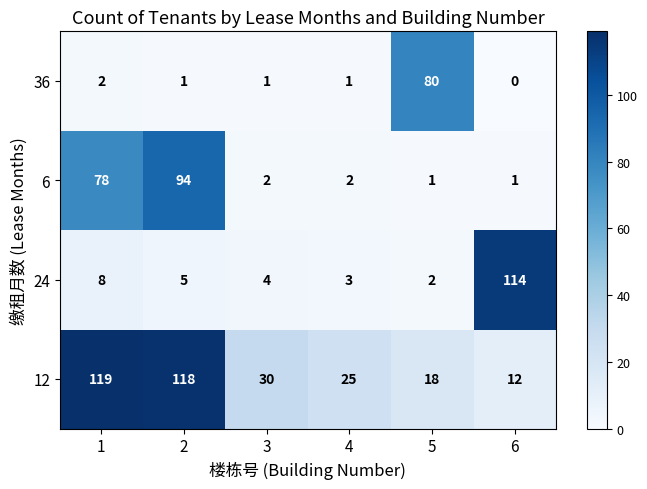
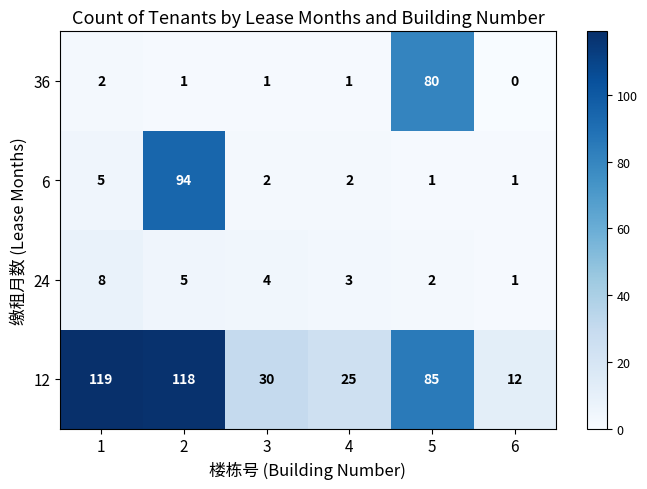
  {
    "36": {
      "1": 2,
      "2": 1,
      "3": 1,
      "4": 1,
      "5": 80,
      "6": 0
    },
    "6": {
-     "1": 78,
+     "1": 5,
      "2": 94,
      "3": 2,
      "4": 2,
      "5": 1,
      "6": 1
    },
    "24": {
      "1": 8,
      "2": 5,
      "3": 4,
      "4": 3,
      "5": 2,
-     "6": 114
+     "6": 1
    },
    "12": {
      "1": 119,
      "2": 118,
      "3": 30,
      "4": 25,
-     "5": 18,
+     "5": 85,
      "6": 12
    }
  }
